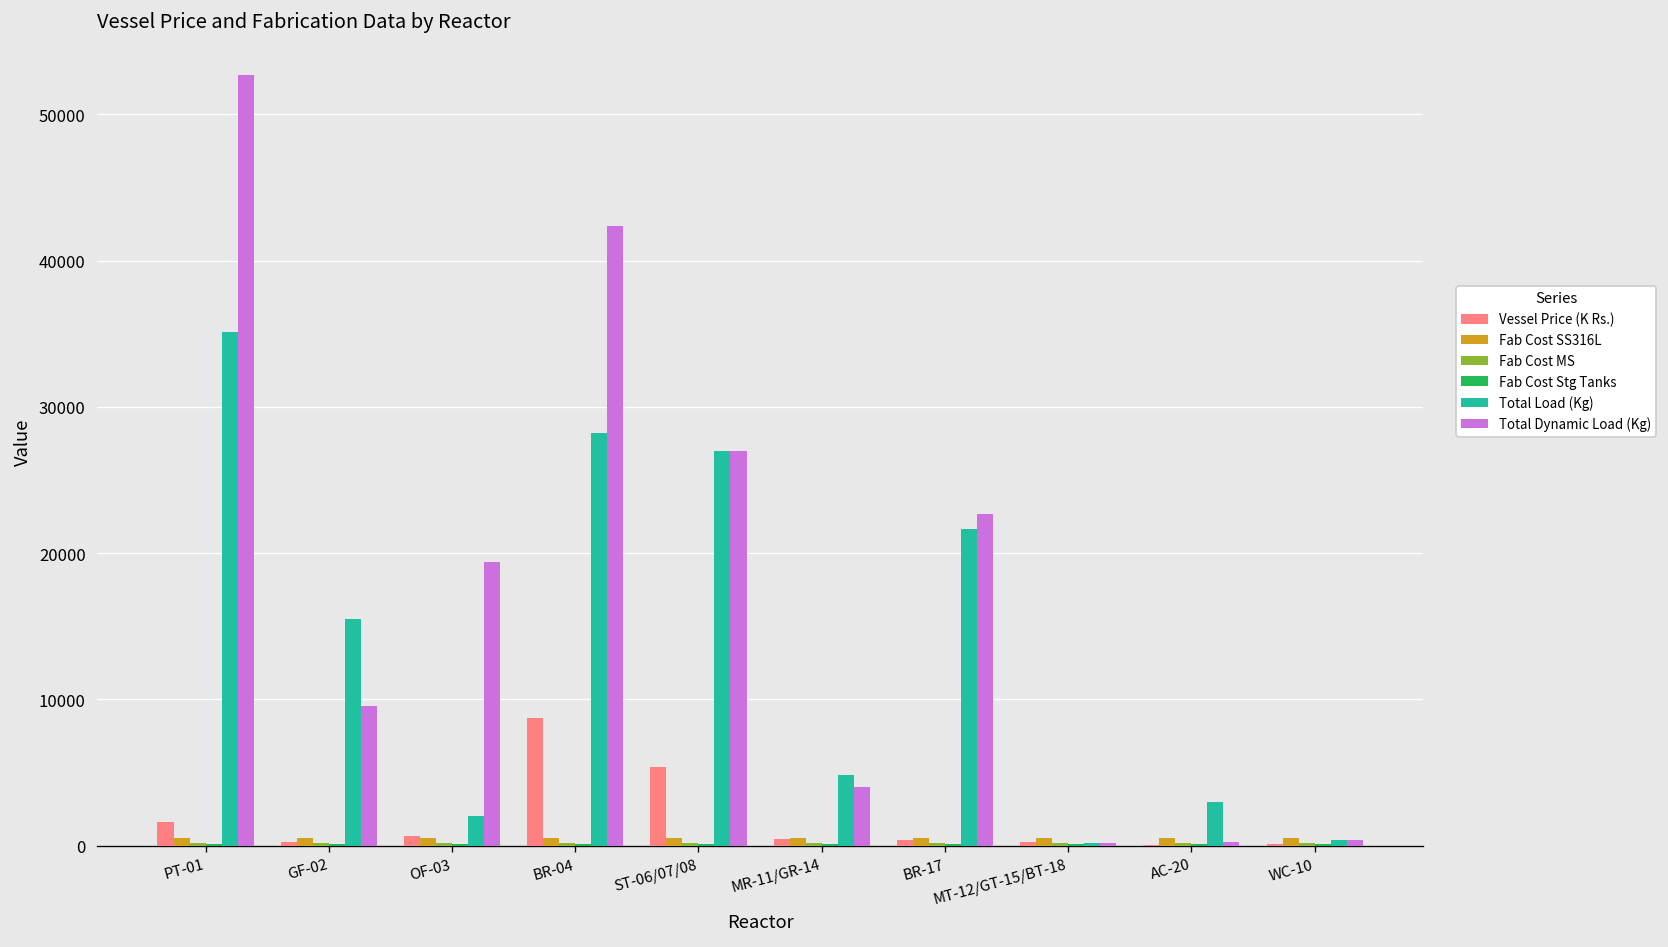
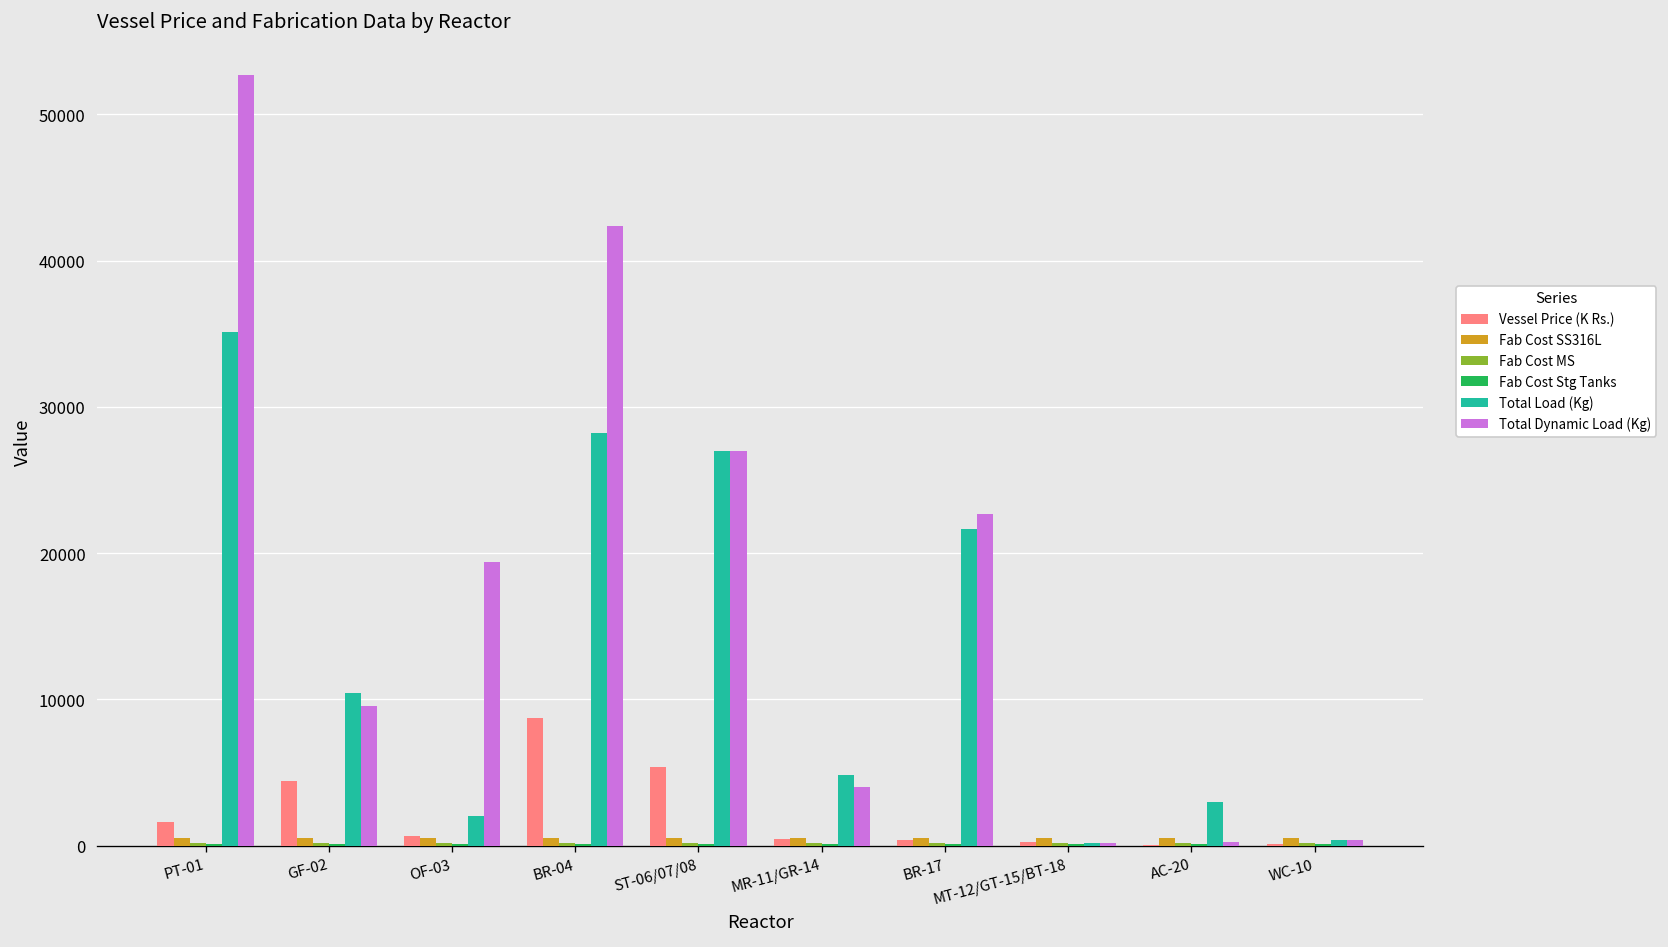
  {
    "Vessel Price (K Rs.)": {
      "PT-01": 1600,
-     "GF-02": 300,
+     "GF-02": 4500,
      "OF-03": 600,
      "BR-04": 8700,
      "ST-06/07/08": 5400,
      "MR-11/GR-14": 400,
      "BR-17": 400,
      "MT-12/GT-15/BT-18": 300
    },
    "Fab Cost SS316L": {
      "PT-01": 500,
      "GF-02": 500,
      "OF-03": 500,
      "BR-04": 500,
      "ST-06/07/08": 500,
      "MR-11/GR-14": 500,
      "BR-17": 500,
      "MT-12/GT-15/BT-18": 500,
      "AC-20": 500,
      "WC-10": 500
    },
    "Total Load (Kg)": {
      "PT-01": 35100,
-     "GF-02": 15500,
+     "GF-02": 10400,
      "OF-03": 2000,
      "BR-04": 28200,
      "ST-06/07/08": 27000,
      "MR-11/GR-14": 4900,
      "BR-17": 21700,
      "AC-20": 3000,
      "WC-10": 400
    },
    "Total Dynamic Load (Kg)": {
      "PT-01": 52700,
      "GF-02": 9600,
      "OF-03": 19400,
      "BR-04": 42400,
      "ST-06/07/08": 27000,
      "MR-11/GR-14": 4000,
      "BR-17": 22700,
      "AC-20": 200,
      "WC-10": 400
    }
  }
